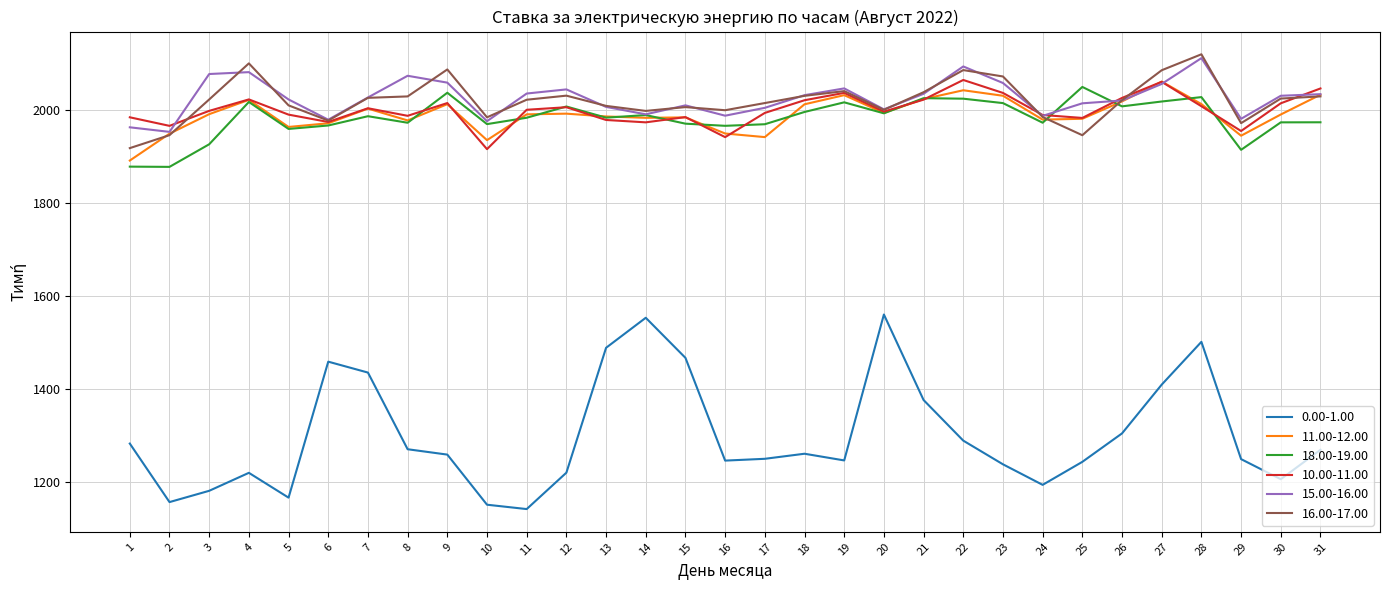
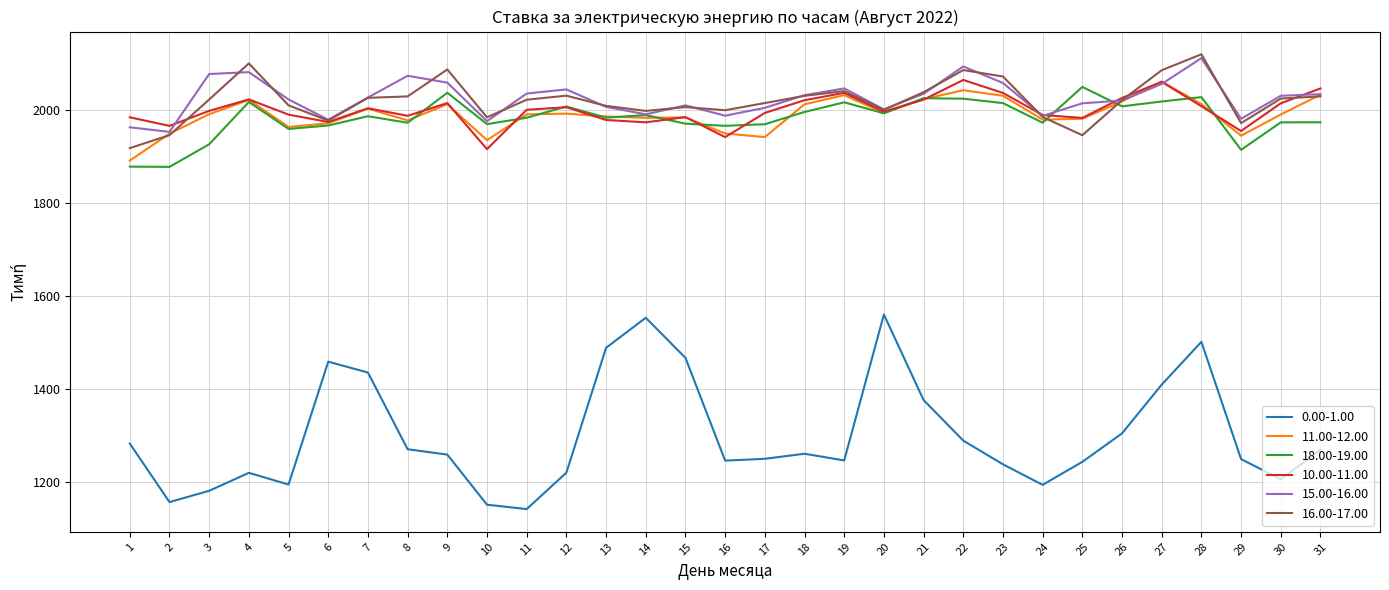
  {
    "0.00-1.00": {
      "1": 1280,
      "2": 1160,
      "3": 1180,
      "4": 1220,
-     "5": 1170,
+     "5": 1190,
      "6": 1460,
      "7": 1440,
      "8": 1270,
      "9": 1260,
      "10": 1150,
      "11": 1140,
      "12": 1220,
      "13": 1490,
      "14": 1550,
      "15": 1470,
      "16": 1250,
      "17": 1250,
      "18": 1260,
      "19": 1250,
      "20": 1560,
      "21": 1380,
      "22": 1290,
      "23": 1240,
      "24": 1190,
      "25": 1240,
      "26": 1300,
      "27": 1410,
      "28": 1500,
      "29": 1250
    },
    "11.00-12.00": {
      "1": 1890,
      "3": 1990,
      "10": 1940,
      "11": 1990,
      "12": 1990,
      "14": 1980,
      "16": 1950,
      "17": 1940,
      "18": 2010,
      "22": 2040,
      "23": 2030,
      "24": 1980,
      "29": 1950,
      "30": 1990
    },
    "18.00-19.00": {
      "1": 1880,
      "2": 1880,
      "3": 1930,
      "7": 1990,
      "9": 2040,
      "10": 1970,
      "11": 1980,
      "15": 1970,
      "16": 1970,
      "17": 1970,
      "18": 2000,
      "19": 2020,
      "22": 2020,
      "23": 2020,
      "24": 1970,
      "25": 2050,
      "26": 2010,
      "27": 2020,
      "28": 2030,
      "29": 1910,
      "30": 1970,
      "31": 1970
    },
    "10.00-11.00": {
      "1": 1980,
      "2": 1970,
      "3": 2000,
      "5": 1990,
      "8": 1990,
      "10": 1920,
      "11": 2000,
      "14": 1970,
      "16": 1940,
      "17": 1990,
      "18": 2020,
      "22": 2070,
      "23": 2040,
      "29": 1960,
      "30": 2020,
      "31": 2050
    },
    "15.00-16.00": {
      "1": 1960,
      "3": 2080,
      "4": 2080,
      "5": 2020,
      "8": 2070,
      "9": 2060,
      "10": 1980,
      "11": 2040,
      "12": 2040,
      "16": 1990,
      "17": 2010,
      "19": 2050,
      "22": 2090,
      "23": 2060,
      "25": 2020,
      "28": 2110,
      "29": 1980,
      "30": 2030
    },
    "16.00-17.00": {
      "1": 1920,
      "3": 2020,
      "4": 2100,
      "5": 2010,
      "8": 2030,
      "9": 2090,
      "10": 1980,
      "11": 2020,
      "12": 2030,
      "14": 2000,
      "16": 2000,
      "17": 2020,
      "22": 2090,
      "23": 2070,
      "25": 1950,
      "27": 2090,
      "28": 2120,
      "29": 1970,
      "30": 2030
    }
  }
